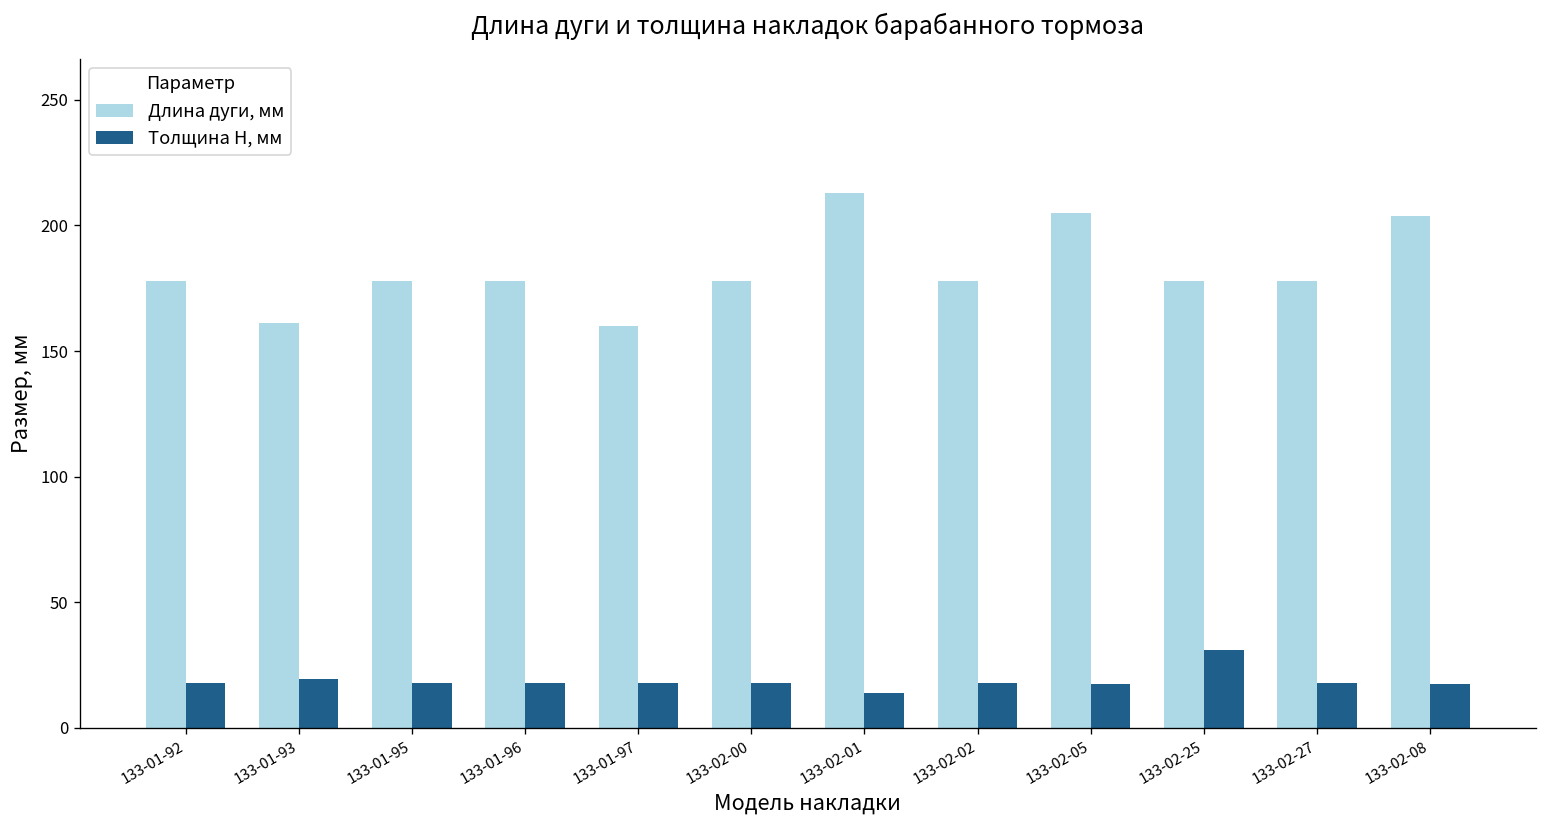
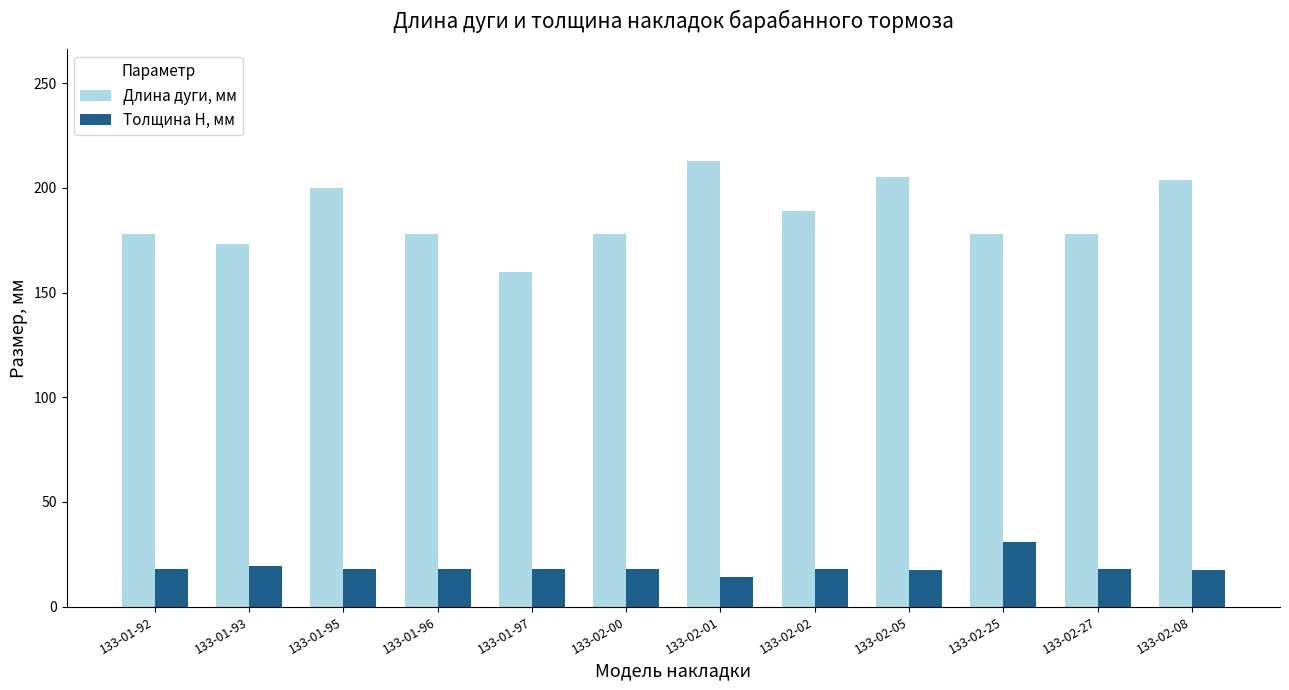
  {
    "Длина дуги, мм": {
      "133-01-92": 178,
-     "133-01-93": 161,
-     "133-01-95": 178,
+     "133-01-93": 173,
+     "133-01-95": 200,
      "133-01-96": 178,
      "133-01-97": 160,
      "133-02-00": 178,
      "133-02-01": 213,
-     "133-02-02": 178,
+     "133-02-02": 189,
      "133-02-05": 205,
      "133-02-25": 178,
      "133-02-27": 178,
      "133-02-08": 204
    },
    "Толщина H, мм": {
      "133-01-92": 18,
      "133-01-93": 20,
      "133-01-95": 18,
      "133-01-96": 18,
      "133-01-97": 18,
      "133-02-00": 18,
      "133-02-01": 14,
      "133-02-02": 18,
      "133-02-05": 18,
      "133-02-25": 31,
      "133-02-27": 18,
      "133-02-08": 18
    }
  }
